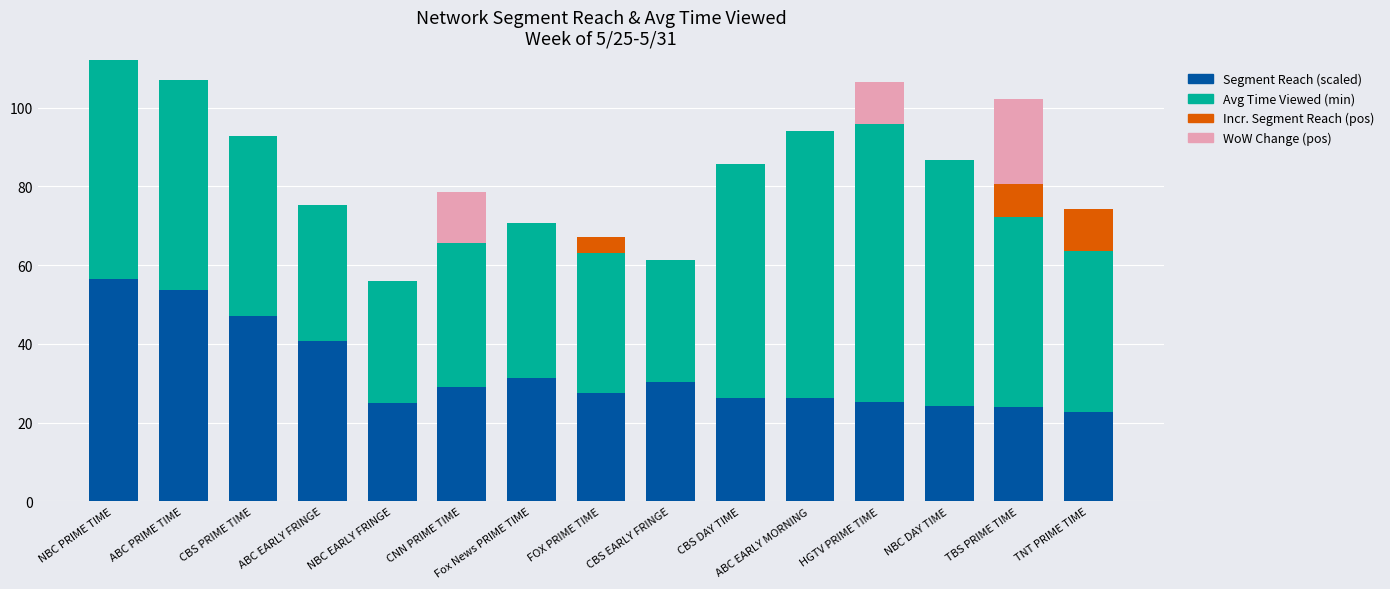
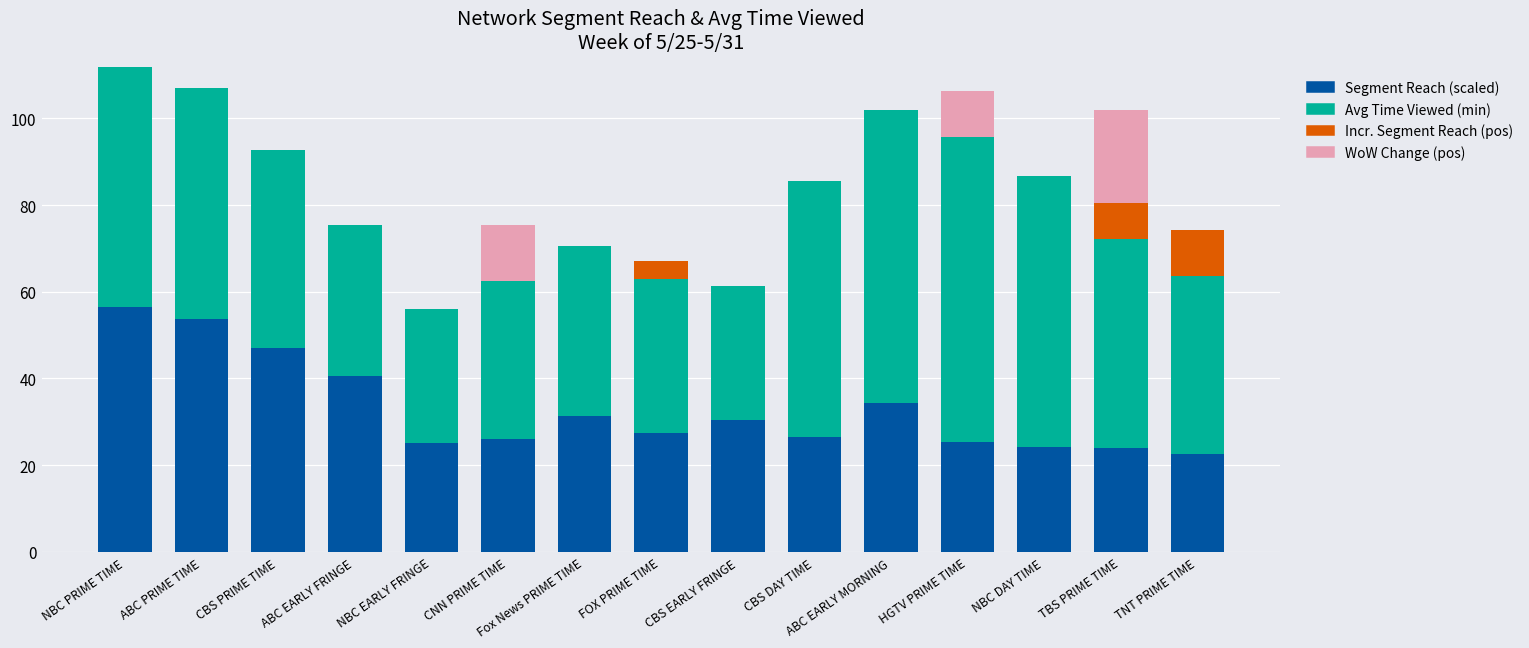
  {
    "Segment Reach (scaled)": {
      "NBC PRIME TIME": 56,
      "ABC PRIME TIME": 54,
      "CBS PRIME TIME": 47,
      "ABC EARLY FRINGE": 41,
      "NBC EARLY FRINGE": 25,
-     "CNN PRIME TIME": 29,
+     "CNN PRIME TIME": 26,
      "Fox News PRIME TIME": 31,
      "FOX PRIME TIME": 27,
      "CBS EARLY FRINGE": 30,
      "CBS DAY TIME": 26,
-     "ABC EARLY MORNING": 26,
+     "ABC EARLY MORNING": 34,
      "HGTV PRIME TIME": 25,
      "NBC DAY TIME": 24,
      "TBS PRIME TIME": 24,
      "TNT PRIME TIME": 23
    },
    "Avg Time Viewed (min)": {
      "NBC PRIME TIME": 56,
      "ABC PRIME TIME": 53,
      "CBS PRIME TIME": 46,
      "ABC EARLY FRINGE": 35,
      "NBC EARLY FRINGE": 31,
      "CNN PRIME TIME": 37,
      "Fox News PRIME TIME": 39,
      "FOX PRIME TIME": 36,
      "CBS EARLY FRINGE": 31,
      "CBS DAY TIME": 59,
      "ABC EARLY MORNING": 68,
      "HGTV PRIME TIME": 70,
      "NBC DAY TIME": 63,
      "TBS PRIME TIME": 48,
      "TNT PRIME TIME": 41
    }
  }
